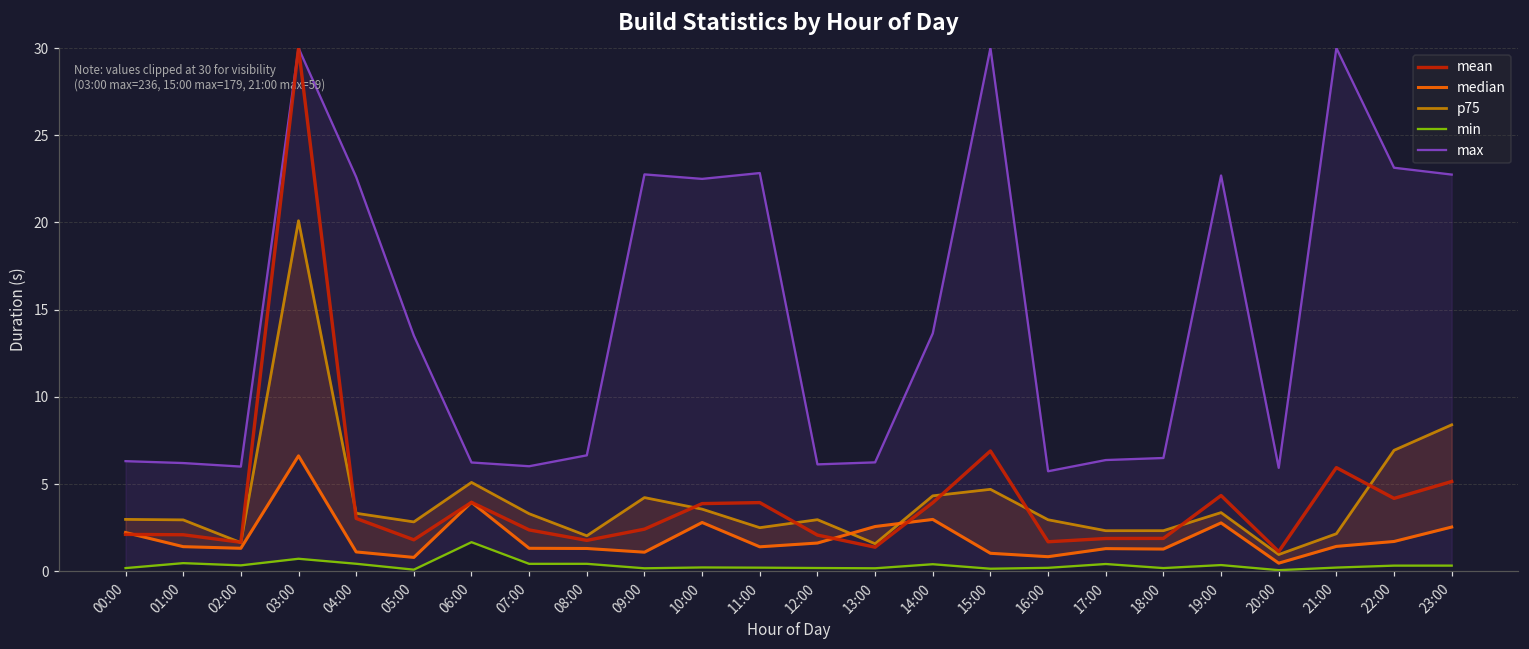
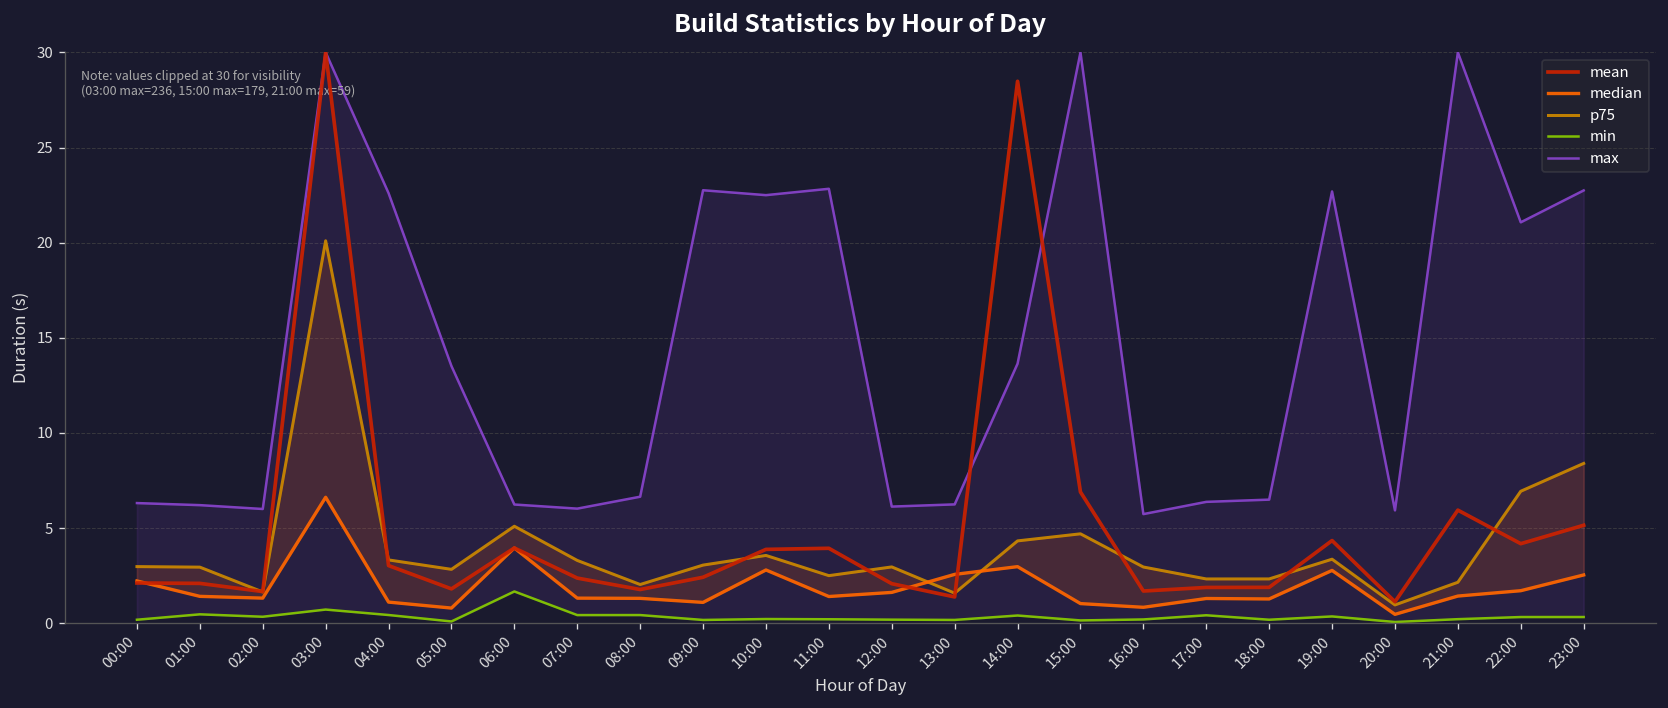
  {
    "mean": {
      "01:00": 2.1,
      "04:00": 3.0,
      "05:00": 1.8,
      "07:00": 2.4,
      "08:00": 1.8,
      "09:00": 2.4,
      "10:00": 3.9,
      "11:00": 3.9,
      "12:00": 2.1,
      "13:00": 1.4,
-     "14:00": 3.9,
+     "14:00": 28.5,
      "15:00": 6.9,
      "16:00": 1.7,
      "17:00": 1.9,
      "18:00": 1.9,
      "19:00": 4.3,
      "20:00": 1.1,
      "21:00": 5.9,
      "22:00": 4.2,
      "23:00": 5.1
    },
    "p75": {
-     "09:00": 4.2,
+     "09:00": 3.1,
      "13:00": 1.6
    },
    "min": {
      "00:00": 0.2,
      "01:00": 0.5,
      "02:00": 0.3,
      "03:00": 0.7,
      "04:00": 0.4,
      "05:00": 0.1,
      "06:00": 1.7,
      "07:00": 0.4,
      "08:00": 0.4,
      "09:00": 0.2,
      "10:00": 0.2,
      "11:00": 0.2,
      "12:00": 0.2,
      "13:00": 0.2,
      "14:00": 0.4,
      "15:00": 0.1,
      "16:00": 0.2,
      "17:00": 0.4,
      "18:00": 0.2,
      "19:00": 0.4,
      "20:00": 0.1,
      "21:00": 0.2,
      "22:00": 0.3,
      "23:00": 0.3
    },
    "max": {
      "00:00": 6.3,
      "01:00": 6.2,
      "02:00": 6.0,
      "04:00": 22.6,
      "05:00": 13.5,
      "06:00": 6.2,
      "07:00": 6.0,
      "08:00": 6.6,
      "09:00": 22.8,
      "10:00": 22.5,
      "11:00": 22.8,
      "12:00": 6.1,
      "13:00": 6.2,
      "14:00": 13.6,
      "15:00": 30.0,
      "16:00": 5.7,
      "17:00": 6.4,
      "18:00": 6.5,
      "19:00": 22.7,
      "20:00": 5.9,
      "21:00": 30.0,
-     "22:00": 23.1,
+     "22:00": 21.1,
      "23:00": 22.7
    }
  }
